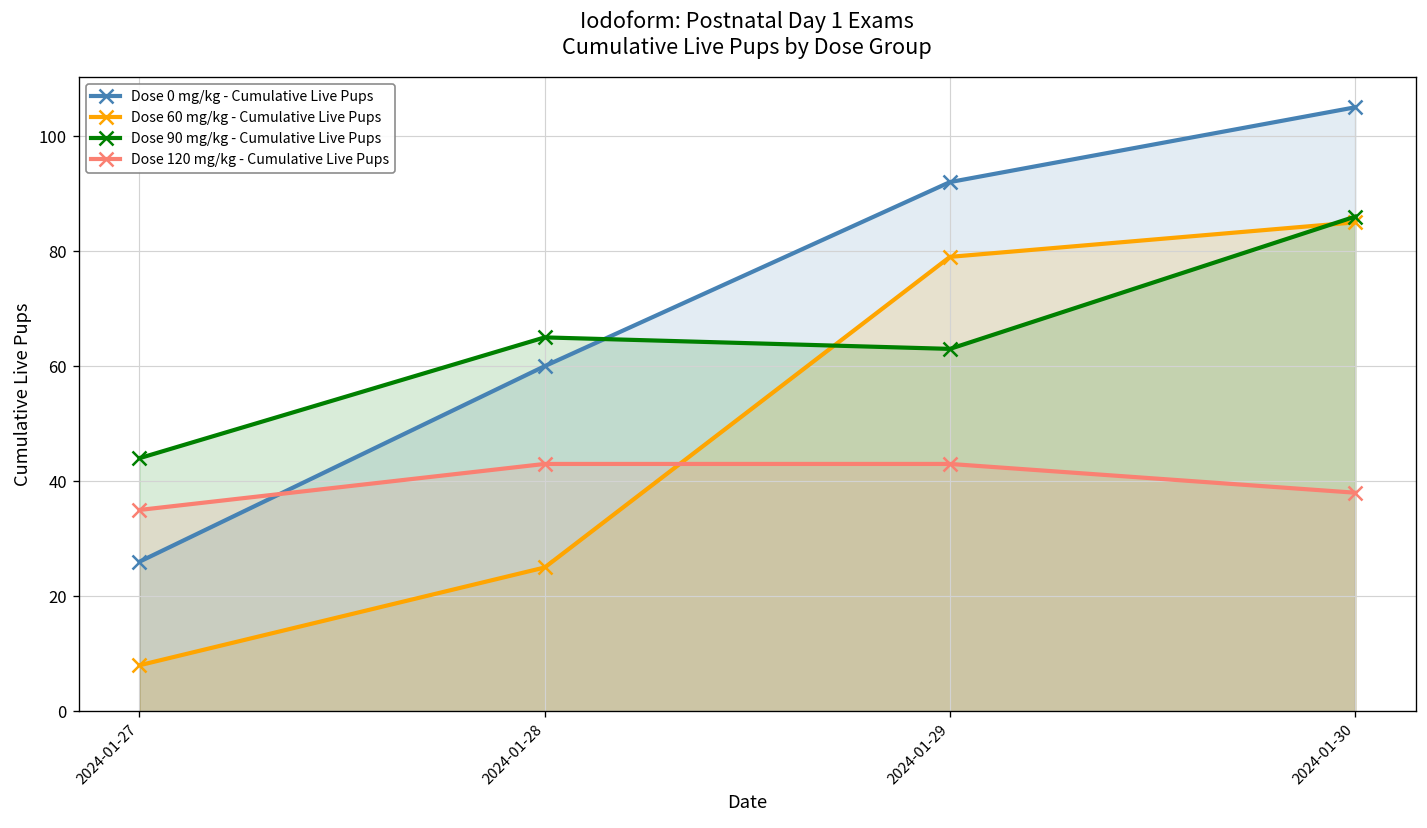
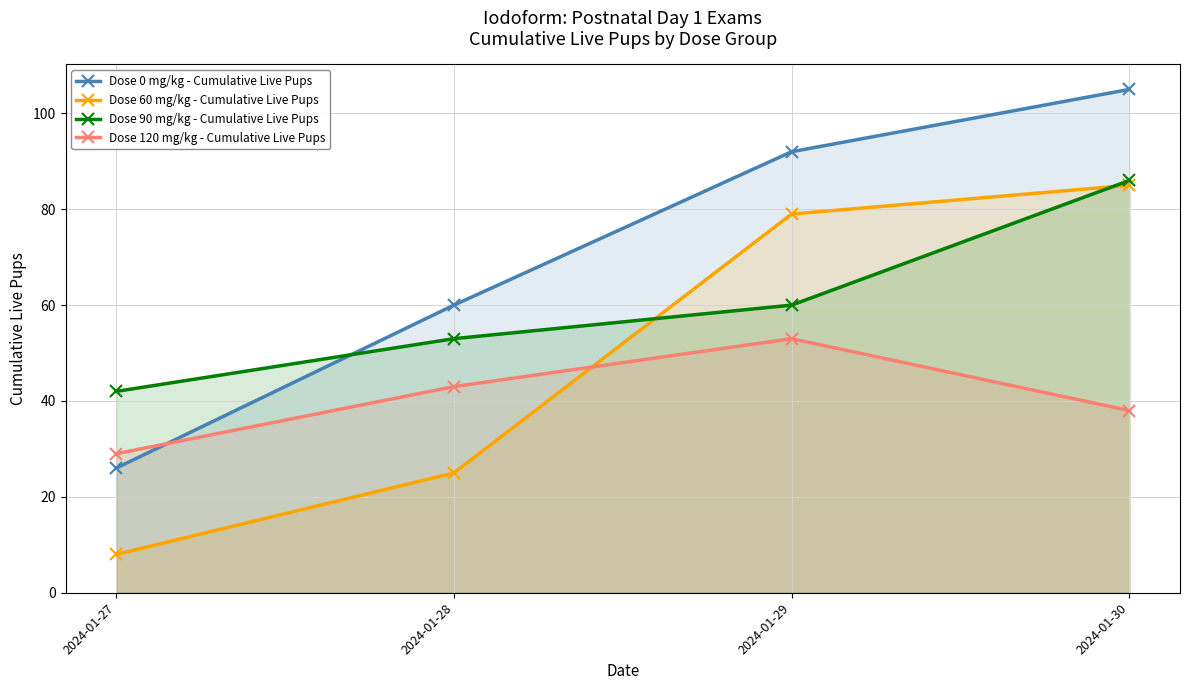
  {
    "Dose 0 mg/kg - Cumulative Live Pups": {
      "2024-01-27": 26,
      "2024-01-28": 60,
      "2024-01-29": 92,
      "2024-01-30": 105
    },
    "Dose 60 mg/kg - Cumulative Live Pups": {
      "2024-01-27": 8,
      "2024-01-28": 25,
      "2024-01-29": 79,
      "2024-01-30": 85
    },
    "Dose 90 mg/kg - Cumulative Live Pups": {
-     "2024-01-27": 44,
-     "2024-01-28": 65,
-     "2024-01-29": 63,
+     "2024-01-27": 42,
+     "2024-01-28": 53,
+     "2024-01-29": 60,
      "2024-01-30": 86
    },
    "Dose 120 mg/kg - Cumulative Live Pups": {
-     "2024-01-27": 35,
+     "2024-01-27": 29,
      "2024-01-28": 43,
-     "2024-01-29": 43,
+     "2024-01-29": 53,
      "2024-01-30": 38
    }
  }
